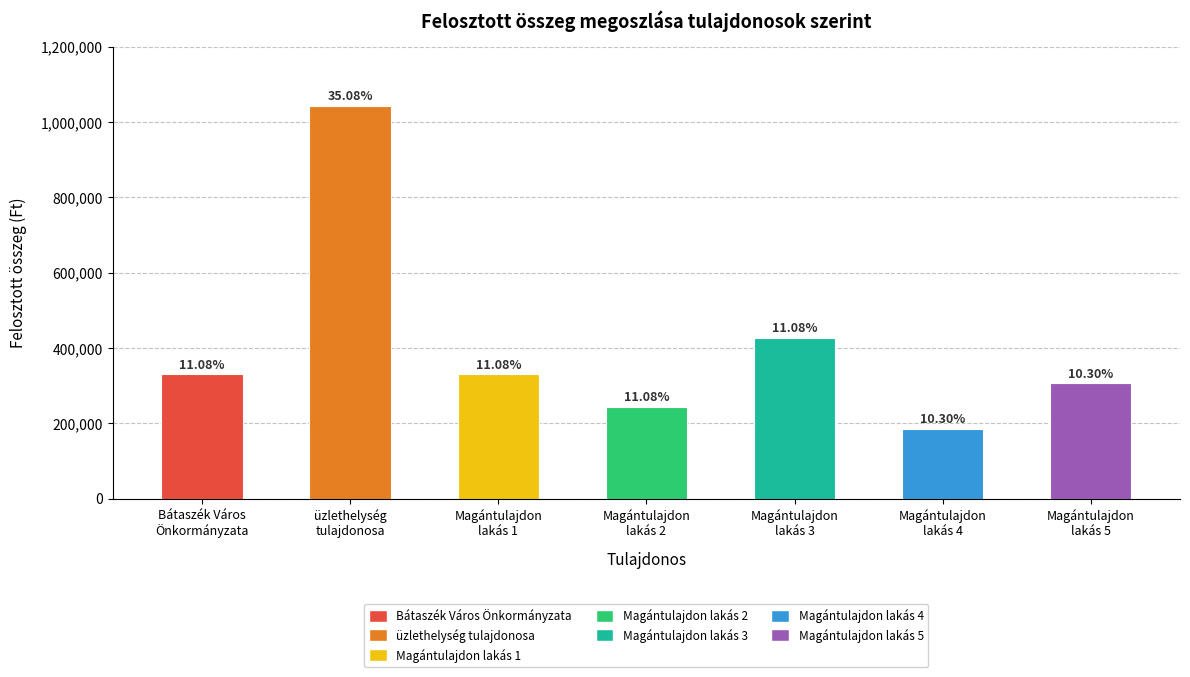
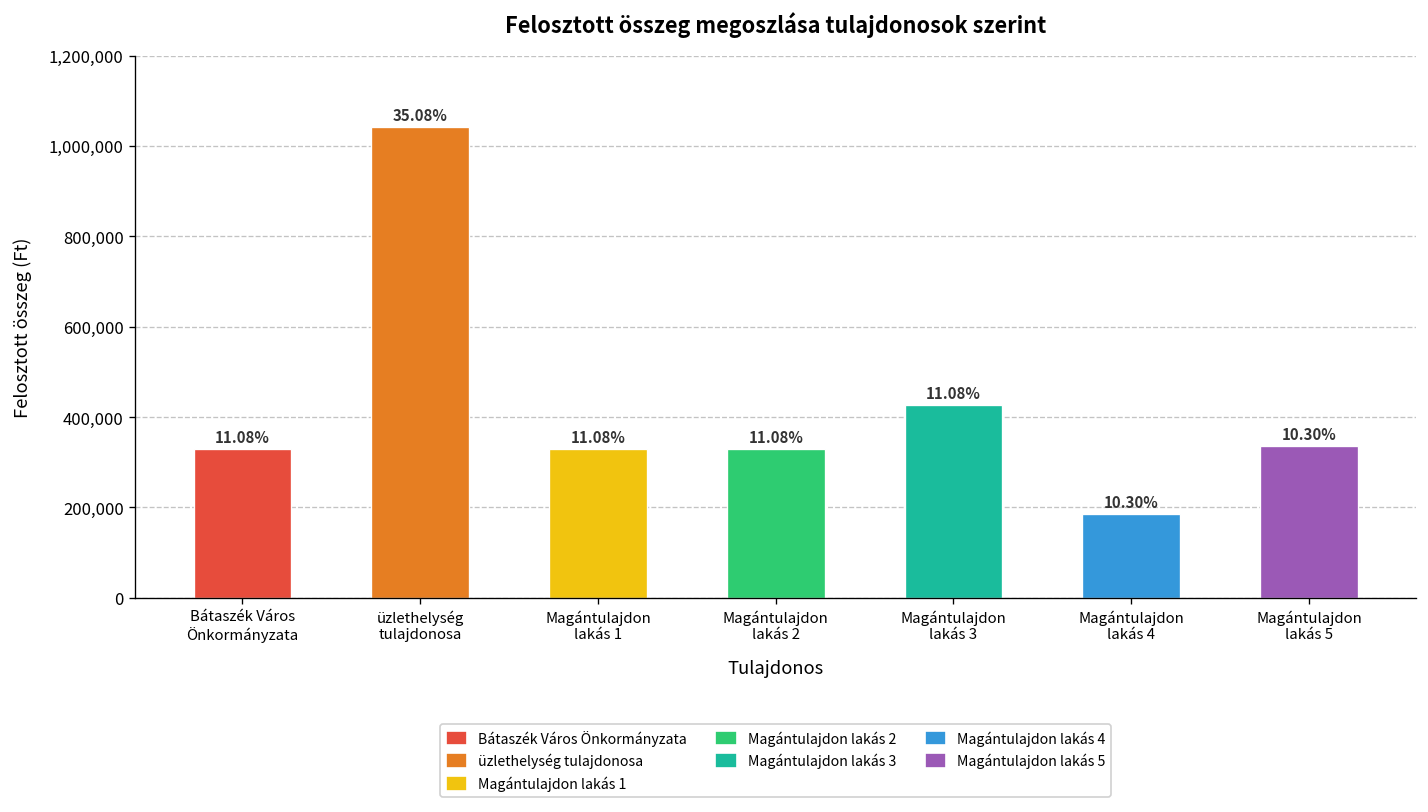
  {
-   "Magántulajdon lakás 2": "240,000",
-   "Magántulajdon lakás 5": "310,000"
+   "Magántulajdon lakás 2": "330,000",
+   "Magántulajdon lakás 5": "340,000"
  }
